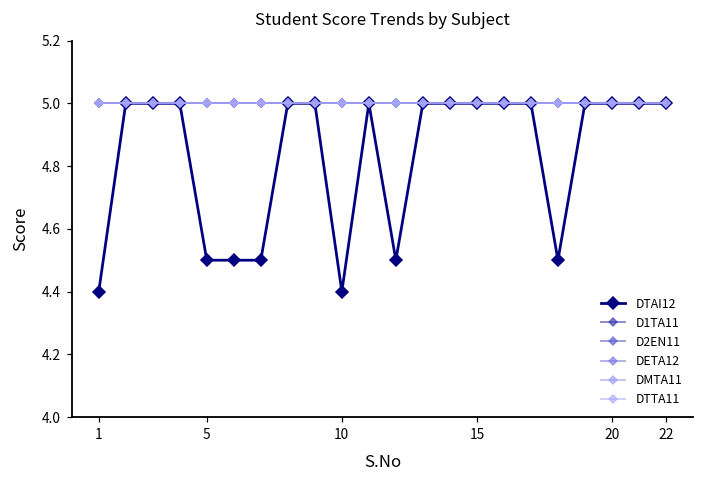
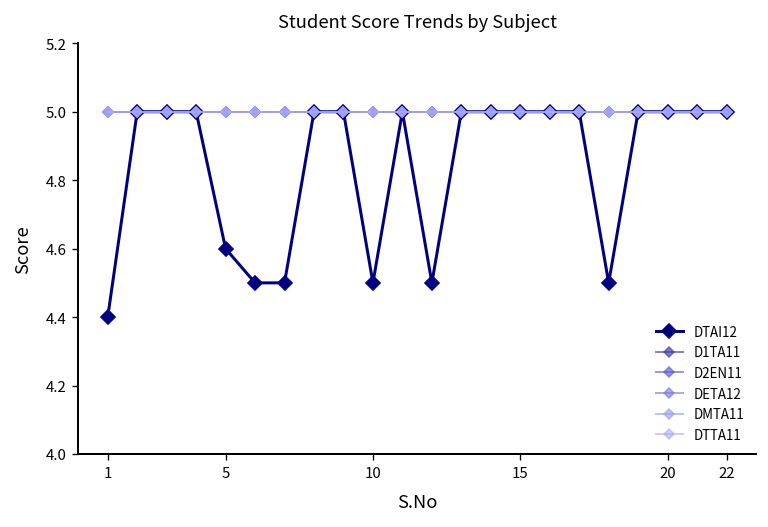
  {
    "DTAI12": {
      "1": 4.4,
-     "5": 4.5,
-     "10": 4.4
+     "5": 4.6,
+     "10": 4.5
    },
    "DTTA11": {
      "1": 5.0,
      "5": 5.0,
      "10": 5.0
    }
  }
